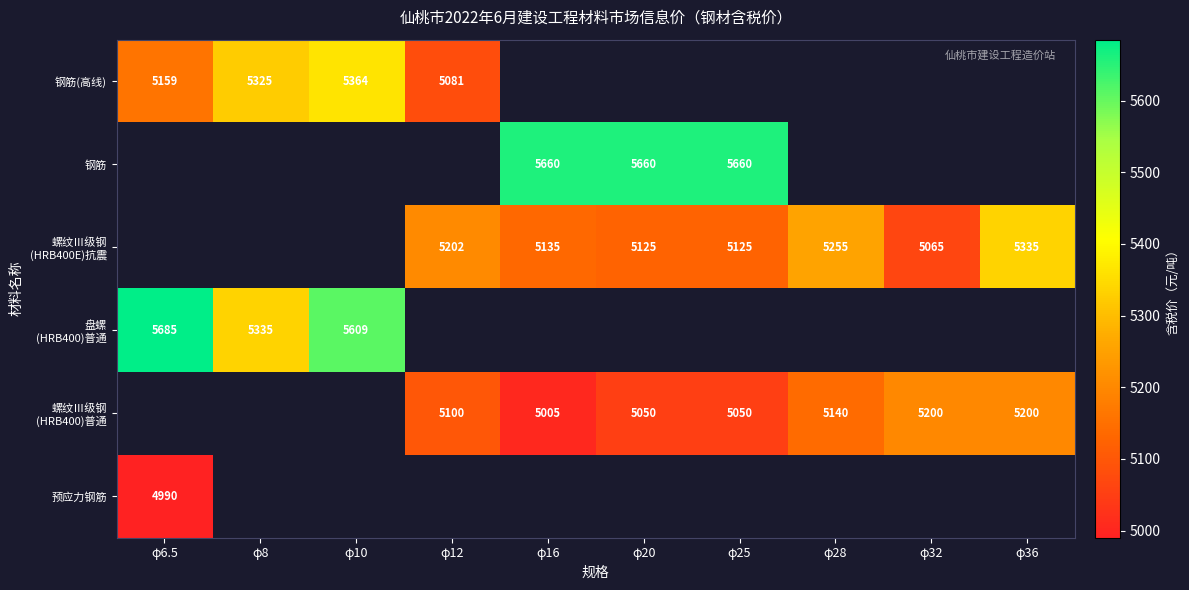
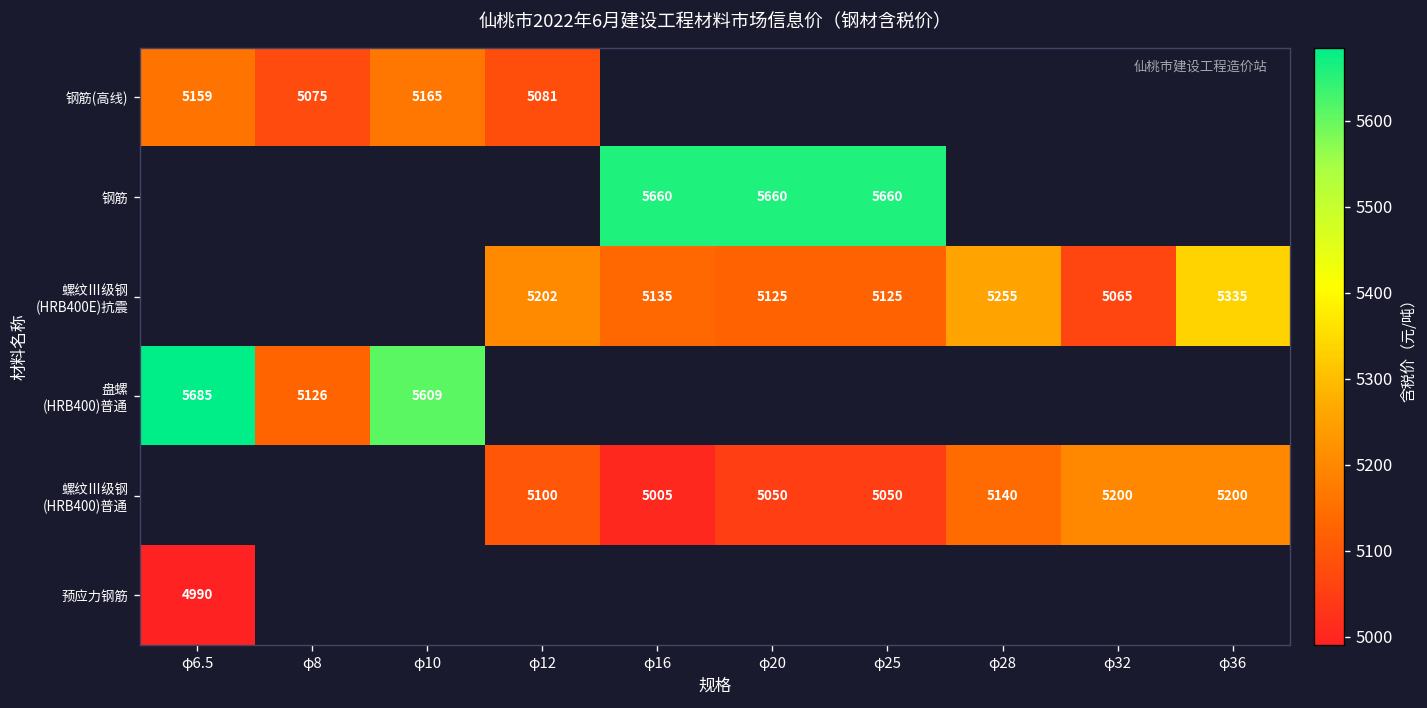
  {
    "钢筋(高线)": {
      "φ6.5": 5159,
-     "φ8": 5325,
-     "φ10": 5364,
+     "φ8": 5075,
+     "φ10": 5165,
      "φ12": 5081
    },
    "钢筋": {
      "φ16": 5660,
      "φ20": 5660,
      "φ25": 5660
    },
    "螺纹Ⅲ级钢 (HRB400E)抗震": {
      "φ12": 5202,
      "φ16": 5135,
      "φ20": 5125,
      "φ25": 5125,
      "φ28": 5255,
      "φ32": 5065,
      "φ36": 5335
    },
    "盘螺 (HRB400)普通": {
      "φ6.5": 5685,
-     "φ8": 5335,
+     "φ8": 5126,
      "φ10": 5609
    },
    "螺纹Ⅲ级钢 (HRB400)普通": {
      "φ12": 5100,
      "φ16": 5005,
      "φ20": 5050,
      "φ25": 5050,
      "φ28": 5140,
      "φ32": 5200,
      "φ36": 5200
    },
    "预应力钢筋": {
      "φ6.5": 4990
    }
  }
